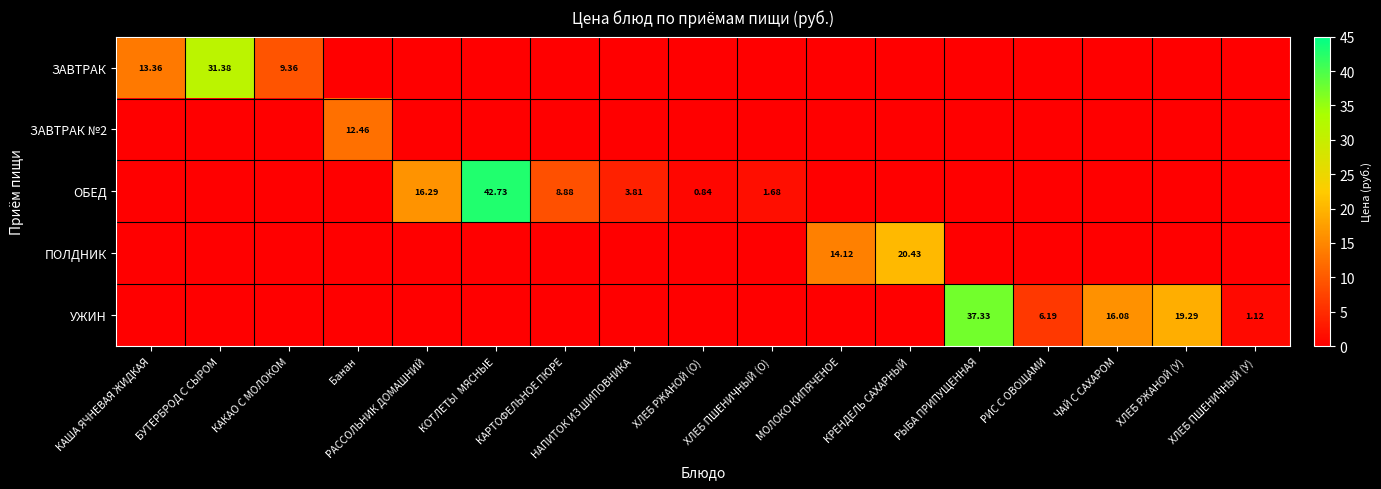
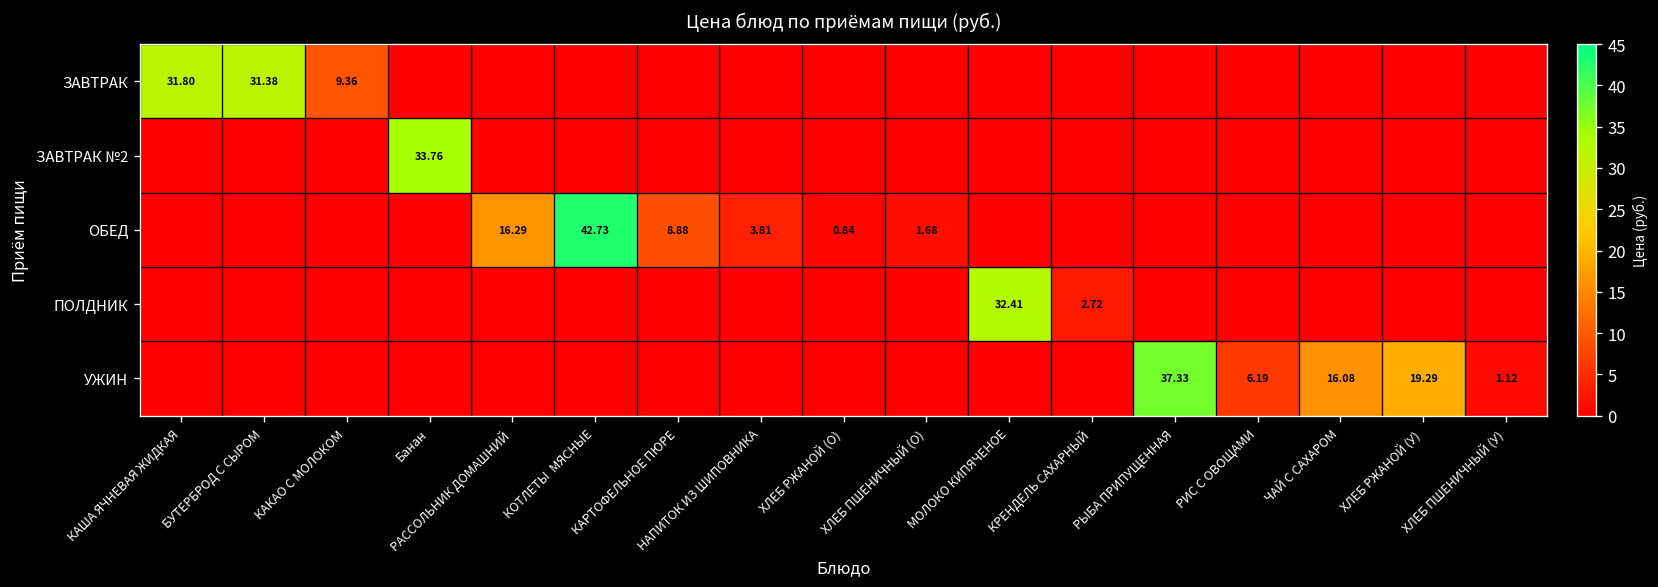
  {
    "ЗАВТРАК": {
-     "КАША ЯЧНЕВАЯ ЖИДКАЯ": 13.36,
+     "КАША ЯЧНЕВАЯ ЖИДКАЯ": 31.80,
      "БУТЕРБРОД С СЫРОМ": 31.38,
      "КАКАО С МОЛОКОМ": 9.36
    },
    "ЗАВТРАК №2": {
-     "Банан": 12.46
+     "Банан": 33.76
    },
    "ОБЕД": {
      "РАССОЛЬНИК ДОМАШНИЙ": 16.29,
      "КОТЛЕТЫ МЯСНЫЕ": 42.73,
      "КАРТОФЕЛЬНОЕ ПЮРЕ": 8.88,
      "НАПИТОК ИЗ ШИПОВНИКА": 3.81,
      "ХЛЕБ РЖАНОЙ (О)": 0.84,
      "ХЛЕБ ПШЕНИЧНЫЙ (О)": 1.68
    },
    "ПОЛДНИК": {
-     "МОЛОКО КИПЯЧЕНОЕ": 14.12,
-     "КРЕНДЕЛЬ САХАРНЫЙ": 20.43
+     "МОЛОКО КИПЯЧЕНОЕ": 32.41,
+     "КРЕНДЕЛЬ САХАРНЫЙ": 2.72
    },
    "УЖИН": {
      "РЫБА ПРИПУЩЕННАЯ": 37.33,
      "РИС С ОВОЩАМИ": 6.19,
      "ЧАЙ С САХАРОМ": 16.08,
      "ХЛЕБ РЖАНОЙ (У)": 19.29,
      "ХЛЕБ ПШЕНИЧНЫЙ (У)": 1.12
    }
  }
